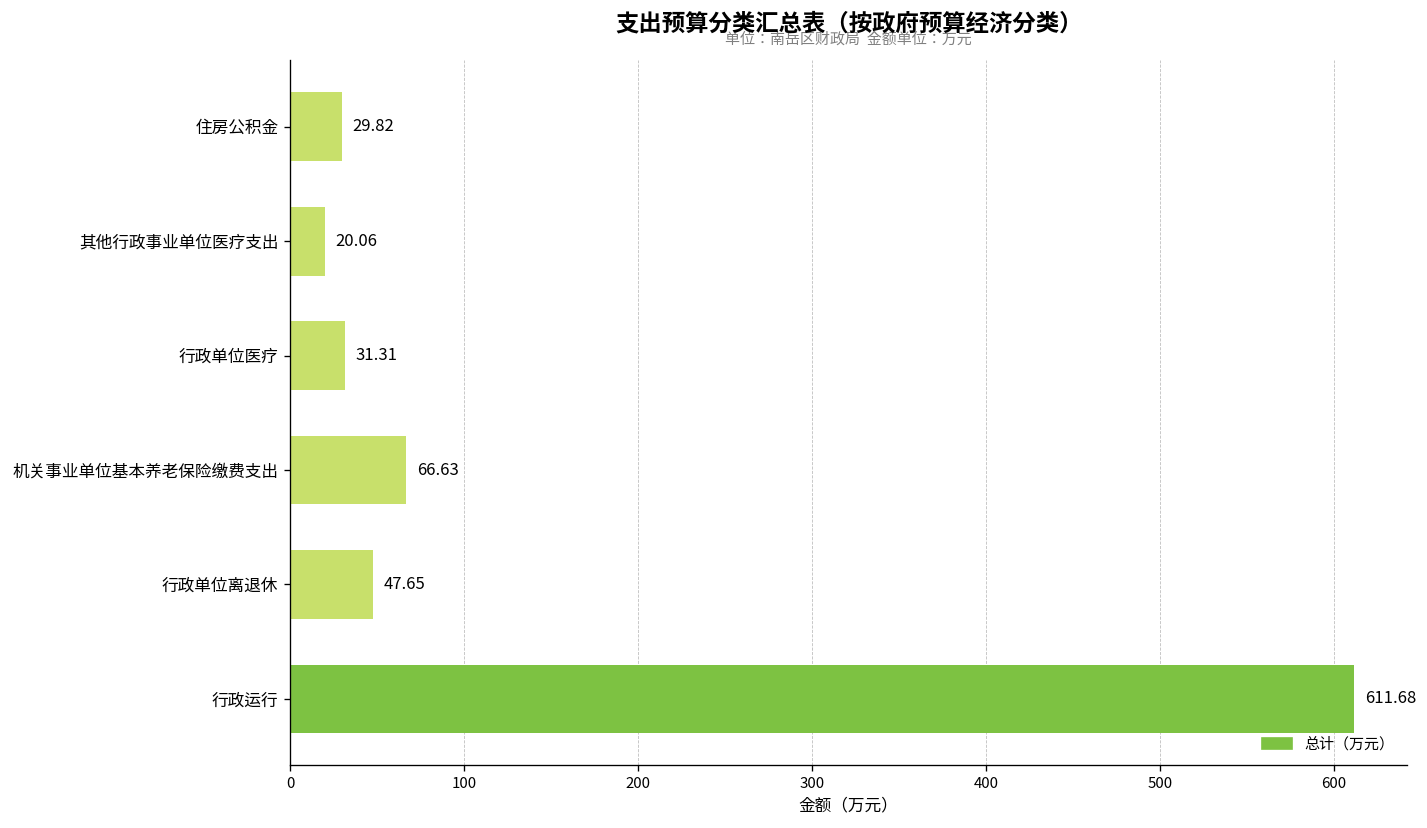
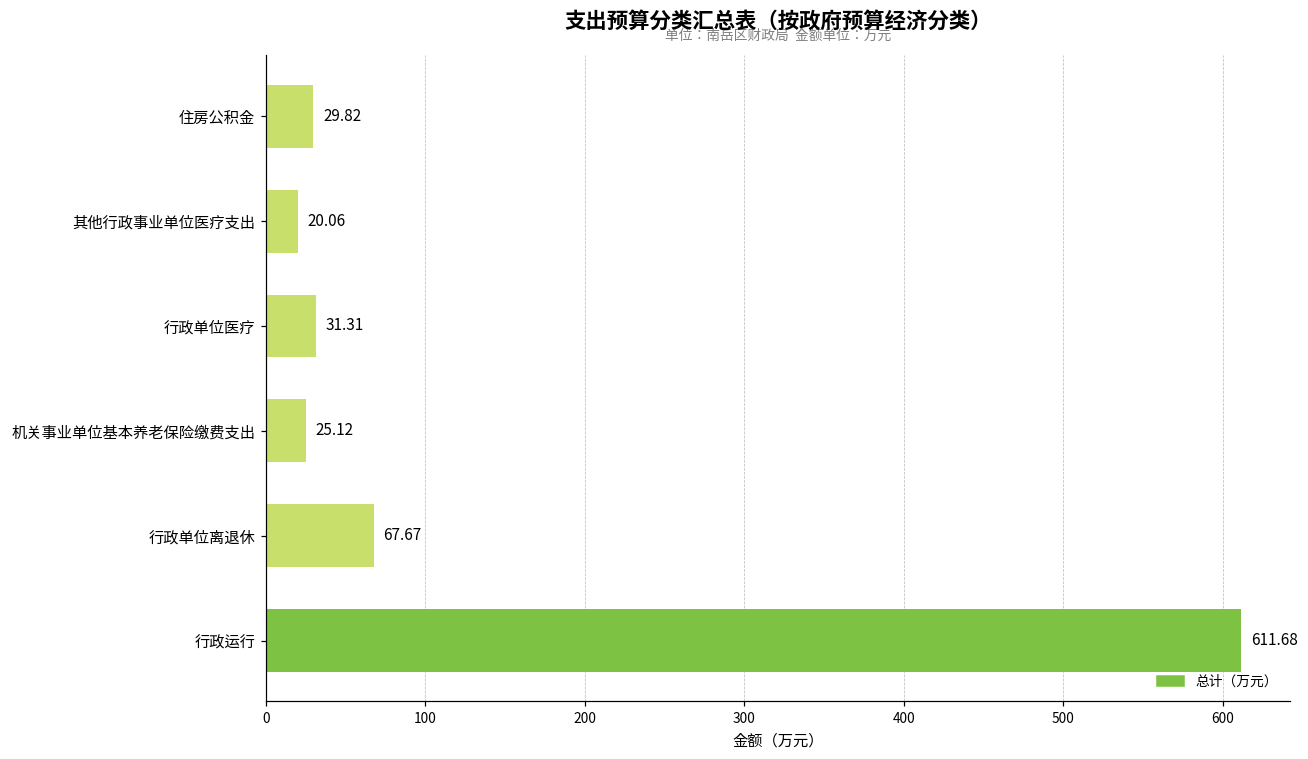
  {
    "住房公积金": 29.82,
    "其他行政事业单位医疗支出": 20.06,
    "行政单位医疗": 31.31,
-   "机关事业单位基本养老保险缴费支出": 66.63,
-   "行政单位离退休": 47.65,
+   "机关事业单位基本养老保险缴费支出": 25.12,
+   "行政单位离退休": 67.67,
    "行政运行": 611.68
  }
